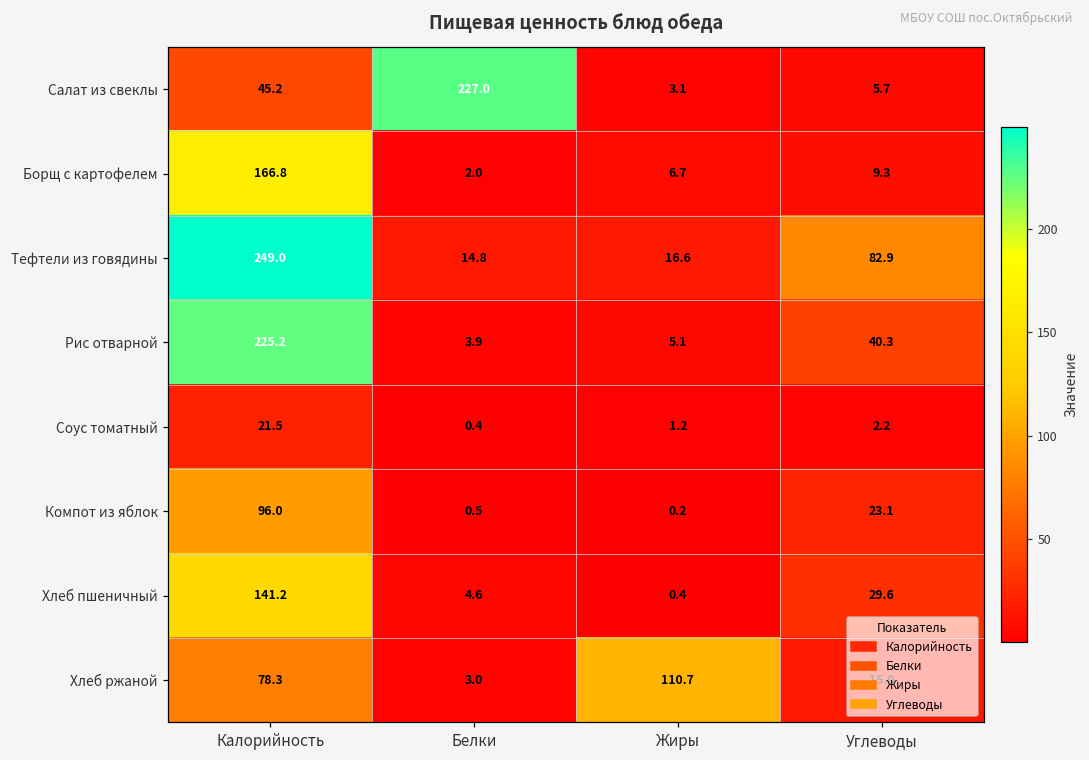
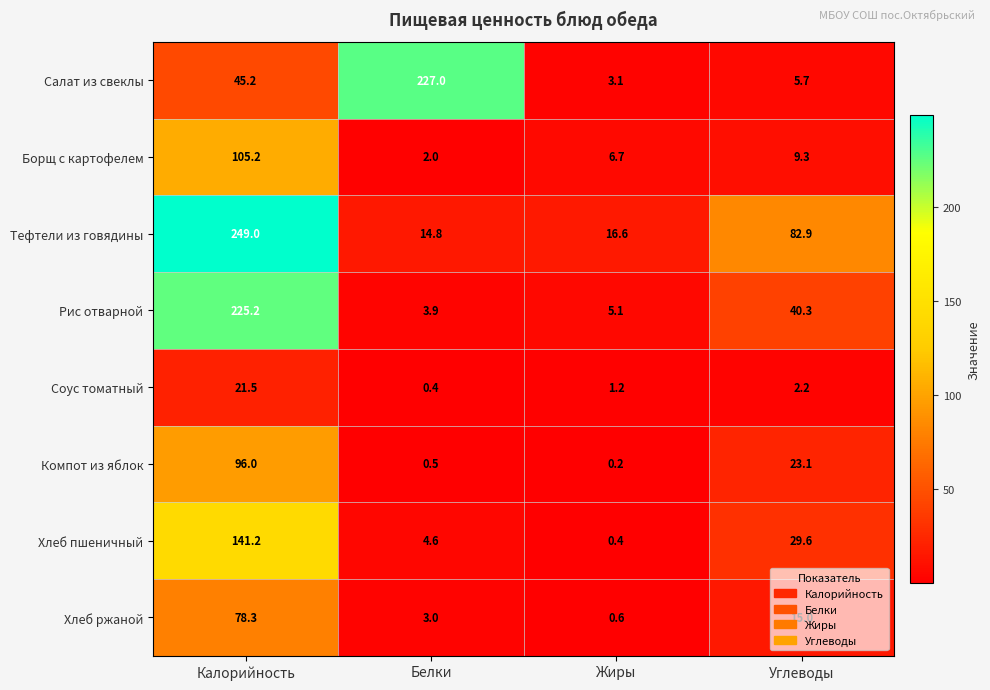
  {
    "Салат из свеклы": {
      "Калорийность": 45.2,
      "Белки": 227.0,
      "Жиры": 3.1,
      "Углеводы": 5.7
    },
    "Борщ с картофелем": {
-     "Калорийность": 166.8,
+     "Калорийность": 105.2,
      "Белки": 2.0,
      "Жиры": 6.7,
      "Углеводы": 9.3
    },
    "Тефтели из говядины": {
      "Калорийность": 249.0,
      "Белки": 14.8,
      "Жиры": 16.6,
      "Углеводы": 82.9
    },
    "Рис отварной": {
      "Калорийность": 225.2,
      "Белки": 3.9,
      "Жиры": 5.1,
      "Углеводы": 40.3
    },
    "Соус томатный": {
      "Калорийность": 21.5,
      "Белки": 0.4,
      "Жиры": 1.2,
      "Углеводы": 2.2
    },
    "Компот из яблок": {
      "Калорийность": 96.0,
      "Белки": 0.5,
      "Жиры": 0.2,
      "Углеводы": 23.1
    },
    "Хлеб пшеничный": {
      "Калорийность": 141.2,
      "Белки": 4.6,
      "Жиры": 0.4,
      "Углеводы": 29.6
    },
    "Хлеб ржаной": {
      "Калорийность": 78.3,
      "Белки": 3.0,
-     "Жиры": 110.7
+     "Жиры": 0.6
    }
  }
